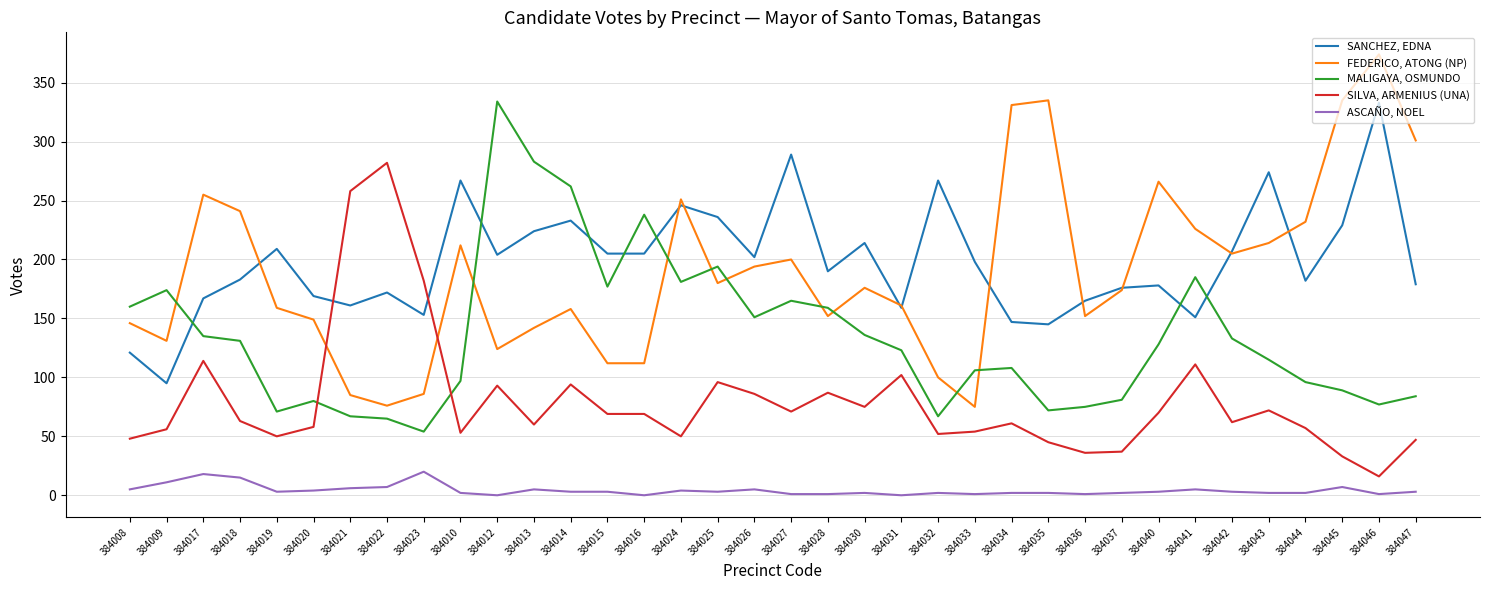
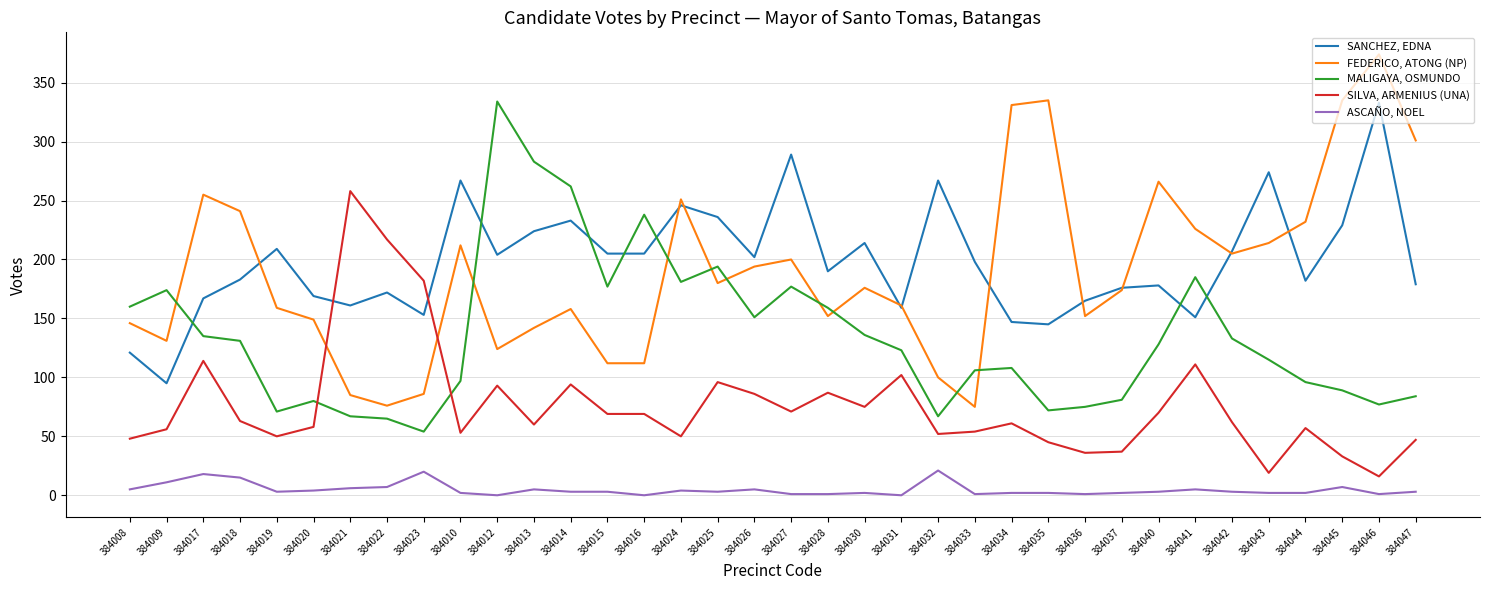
  {
    "SANCHEZ, EDNA": {
      "384008": 121,
      "384009": 95,
      "384017": 167,
      "384018": 183,
      "384019": 209,
      "384020": 169,
      "384021": 161,
      "384022": 172,
      "384023": 153,
      "384010": 267,
      "384012": 204,
      "384013": 224,
      "384014": 233,
      "384015": 205,
      "384016": 205,
      "384024": 246,
      "384025": 236,
      "384026": 202,
      "384027": 289,
      "384028": 190,
      "384030": 214,
      "384032": 267,
      "384033": 198,
      "384034": 147,
      "384035": 145,
      "384036": 165,
      "384040": 178,
      "384041": 151,
      "384043": 274,
      "384044": 182,
      "384045": 229,
      "384047": 179
    },
    "FEDERICO, ATONG (NP)": {
      "384008": 146,
      "384009": 131,
      "384017": 255,
      "384018": 241,
      "384019": 159,
      "384020": 149,
      "384021": 85,
      "384022": 76,
      "384023": 86,
      "384010": 212,
      "384012": 124,
      "384013": 142,
      "384014": 158,
      "384015": 112,
      "384016": 112,
      "384024": 251,
      "384025": 180,
      "384026": 194,
      "384027": 200,
      "384028": 152,
      "384030": 176,
      "384032": 100,
      "384033": 75,
      "384034": 331,
      "384035": 335,
      "384036": 152,
      "384040": 266,
      "384041": 226,
      "384043": 214,
      "384044": 232,
      "384047": 301
    },
    "MALIGAYA, OSMUNDO": {
      "384008": 160,
      "384009": 174,
      "384017": 135,
      "384018": 131,
      "384019": 71,
      "384020": 80,
      "384021": 67,
      "384022": 65,
      "384023": 54,
      "384010": 97,
      "384012": 334,
      "384013": 283,
      "384014": 262,
      "384015": 177,
      "384016": 238,
      "384024": 181,
      "384025": 194,
      "384026": 151,
-     "384027": 165,
+     "384027": 177,
      "384028": 159,
      "384030": 136,
      "384031": 123,
      "384032": 67,
      "384033": 106,
      "384034": 108,
      "384035": 72,
      "384036": 75,
      "384037": 81,
      "384040": 128,
      "384041": 185,
      "384042": 133,
      "384043": 115,
      "384044": 96,
      "384045": 89,
      "384046": 77,
      "384047": 84
    },
    "SILVA, ARMENIUS (UNA)": {
      "384008": 48,
      "384009": 56,
      "384017": 114,
      "384018": 63,
      "384019": 50,
      "384020": 58,
      "384021": 258,
-     "384022": 282,
+     "384022": 217,
      "384023": 182,
      "384010": 53,
      "384012": 93,
      "384013": 60,
      "384014": 94,
      "384015": 69,
      "384016": 69,
      "384024": 50,
      "384025": 96,
      "384026": 86,
      "384027": 71,
      "384028": 87,
      "384030": 75,
      "384031": 102,
      "384032": 52,
      "384033": 54,
      "384034": 61,
      "384035": 45,
      "384036": 36,
      "384037": 37,
      "384040": 70,
      "384041": 111,
      "384042": 62,
-     "384043": 72,
+     "384043": 19,
      "384044": 57,
      "384045": 33,
      "384046": 16,
      "384047": 47
    },
    "ASCAÑO, NOEL": {
      "384008": 5,
      "384009": 11,
      "384017": 18,
      "384018": 15,
      "384019": 3,
      "384020": 4,
      "384021": 6,
      "384022": 7,
      "384023": 20,
      "384010": 2,
      "384012": 0,
      "384013": 5,
      "384014": 3,
      "384015": 3,
      "384016": 0,
      "384024": 4,
      "384025": 3,
      "384026": 5,
      "384027": 1,
      "384028": 1,
      "384030": 2,
      "384031": 0,
-     "384032": 2,
+     "384032": 21,
      "384033": 1,
      "384034": 2,
      "384035": 2,
      "384036": 1,
      "384037": 2,
      "384040": 3,
      "384041": 5,
      "384042": 3,
      "384043": 2,
      "384044": 2,
      "384045": 7,
      "384046": 1,
      "384047": 3
    }
  }
